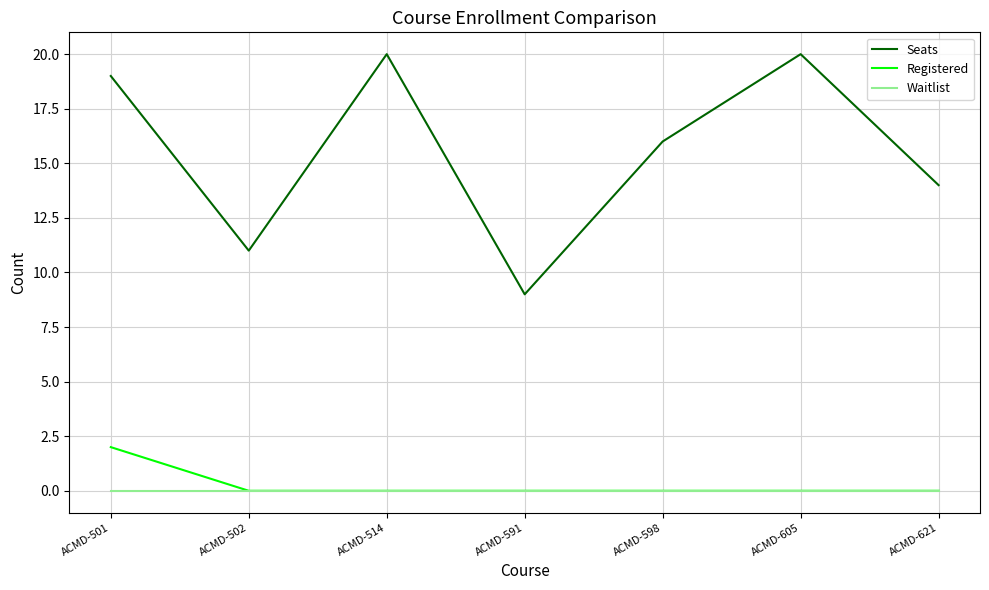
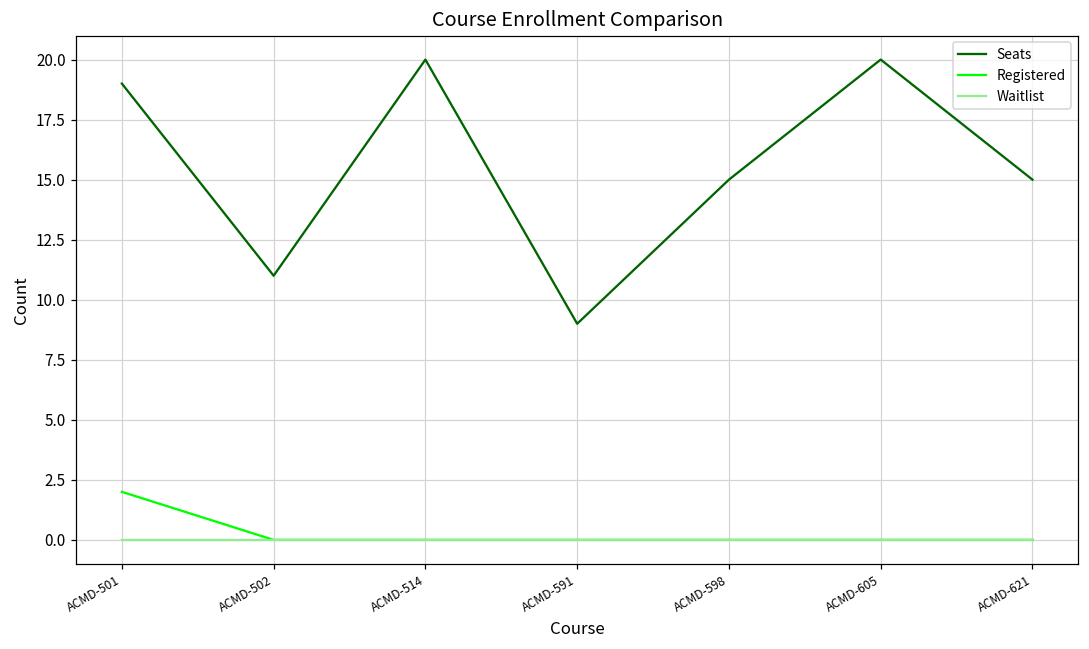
  {
    "Seats": {
      "ACMD-501": 19,
      "ACMD-502": 11,
      "ACMD-514": 20,
      "ACMD-591": 9,
-     "ACMD-598": 16,
+     "ACMD-598": 15,
      "ACMD-605": 20,
-     "ACMD-621": 14
+     "ACMD-621": 15
    },
    "Registered": {
      "ACMD-501": 2
    },
    "Waitlist": {
      "ACMD-501": 0
    }
  }
